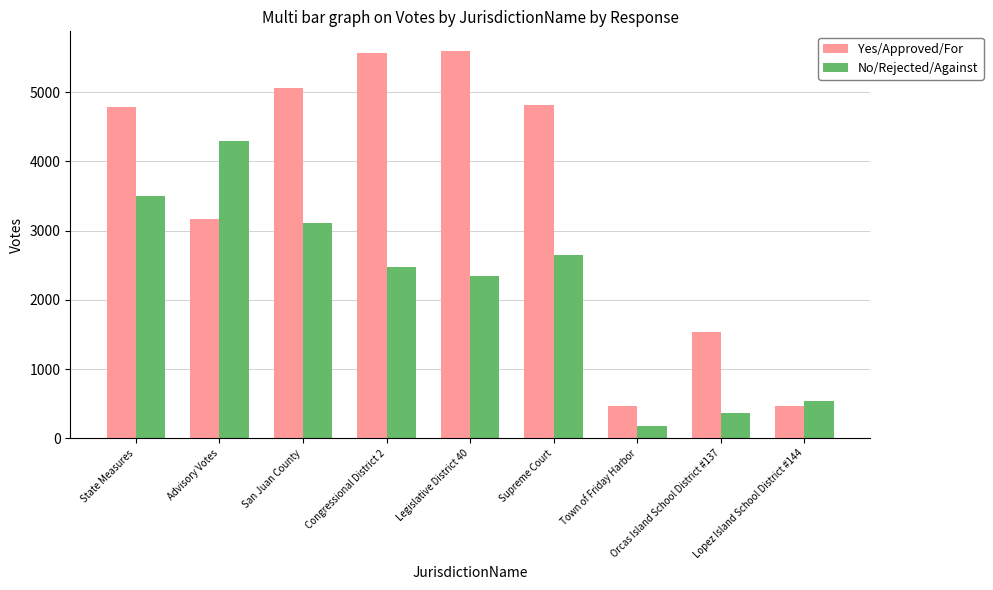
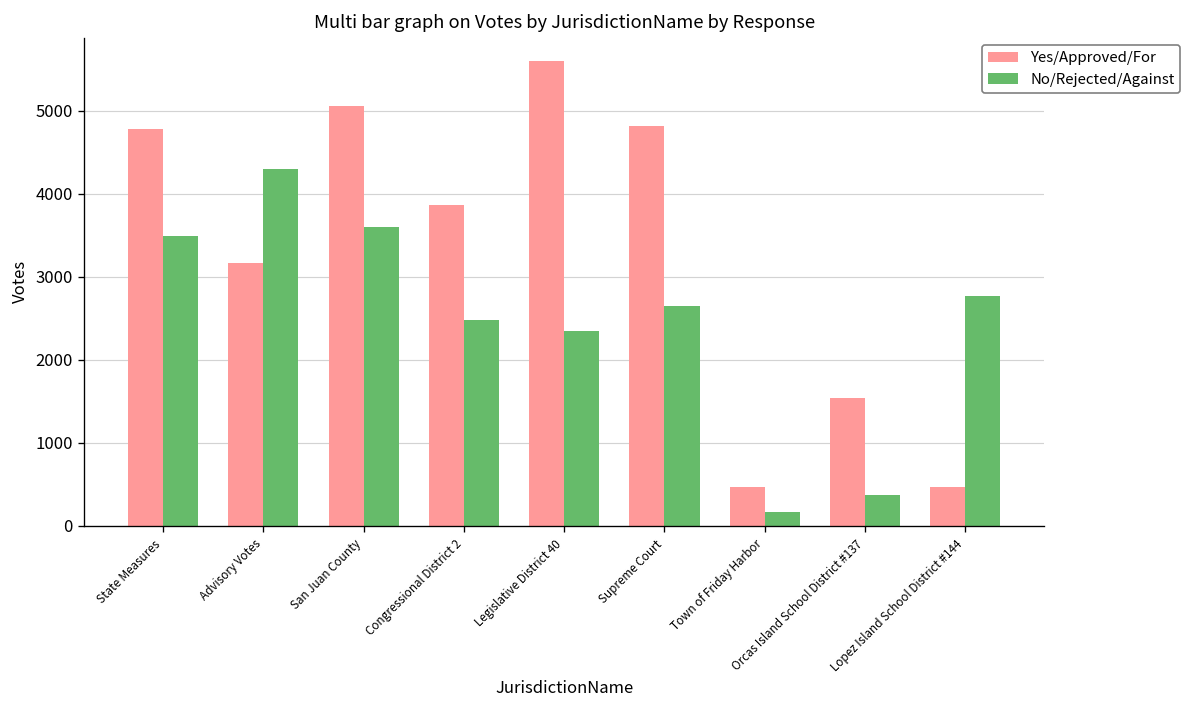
  {
    "Yes/Approved/For": {
      "State Measures": 4800,
      "Advisory Votes": 3200,
      "San Juan County": 5100,
-     "Congressional District 2": 5600,
+     "Congressional District 2": 3900,
      "Legislative District 40": 5600,
      "Supreme Court": 4800,
      "Town of Friday Harbor": 500,
      "Orcas Island School District #137": 1500,
      "Lopez Island School District #144": 500
    },
    "No/Rejected/Against": {
      "State Measures": 3500,
      "Advisory Votes": 4300,
-     "San Juan County": 3100,
+     "San Juan County": 3600,
      "Congressional District 2": 2500,
      "Legislative District 40": 2300,
      "Supreme Court": 2600,
      "Town of Friday Harbor": 200,
      "Orcas Island School District #137": 400,
-     "Lopez Island School District #144": 500
+     "Lopez Island School District #144": 2800
    }
  }
